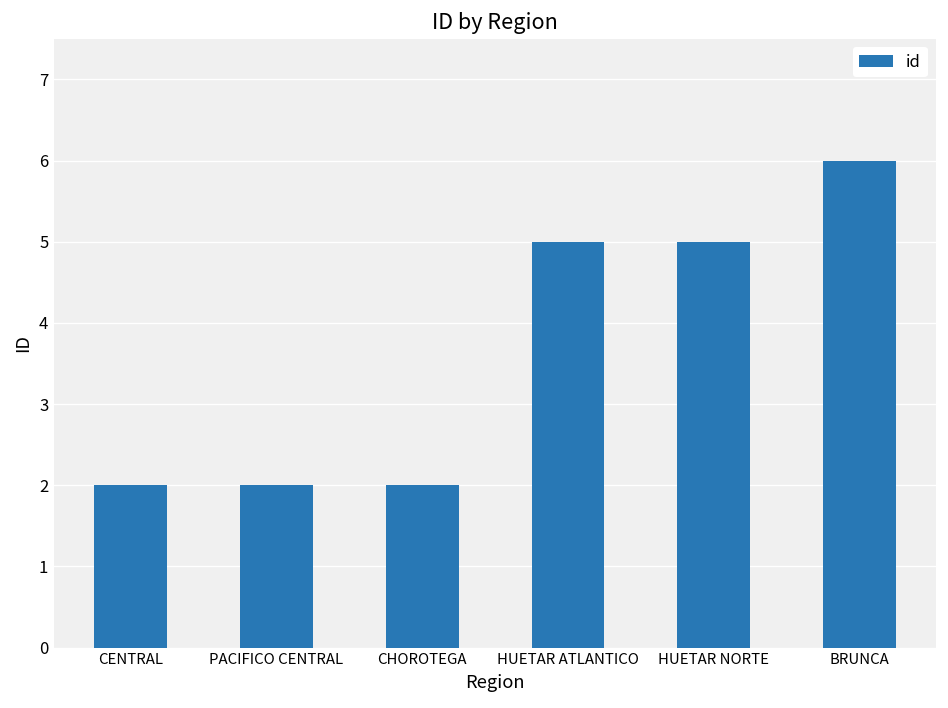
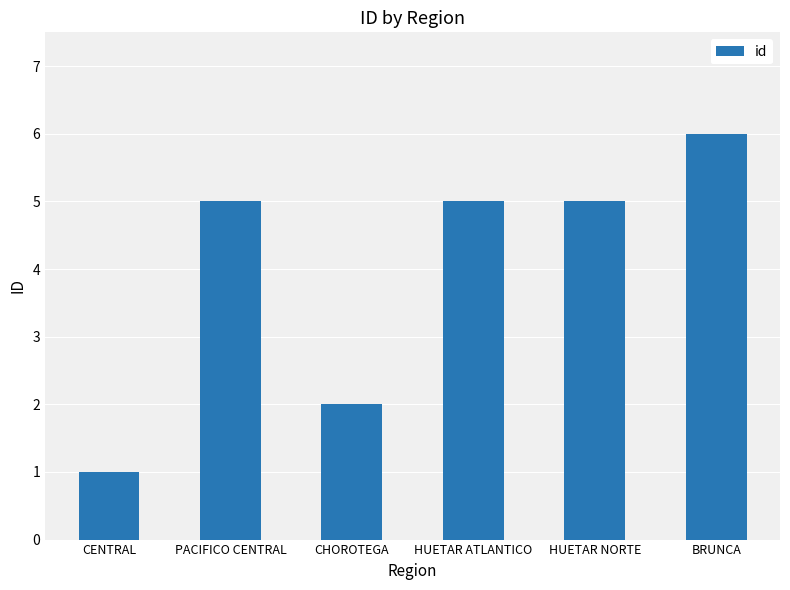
  {
-   "CENTRAL": 2,
-   "PACIFICO CENTRAL": 2,
+   "CENTRAL": 1,
+   "PACIFICO CENTRAL": 5,
    "CHOROTEGA": 2,
    "HUETAR ATLANTICO": 5,
    "HUETAR NORTE": 5,
    "BRUNCA": 6
  }
